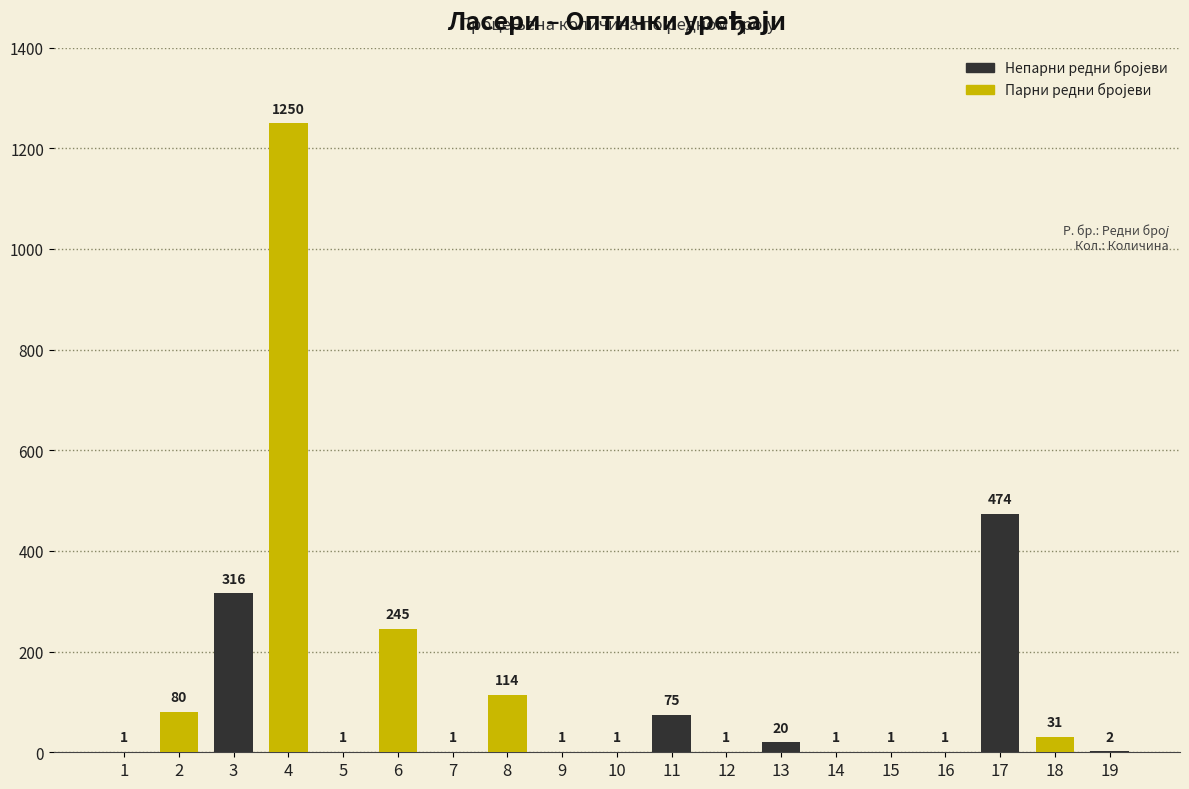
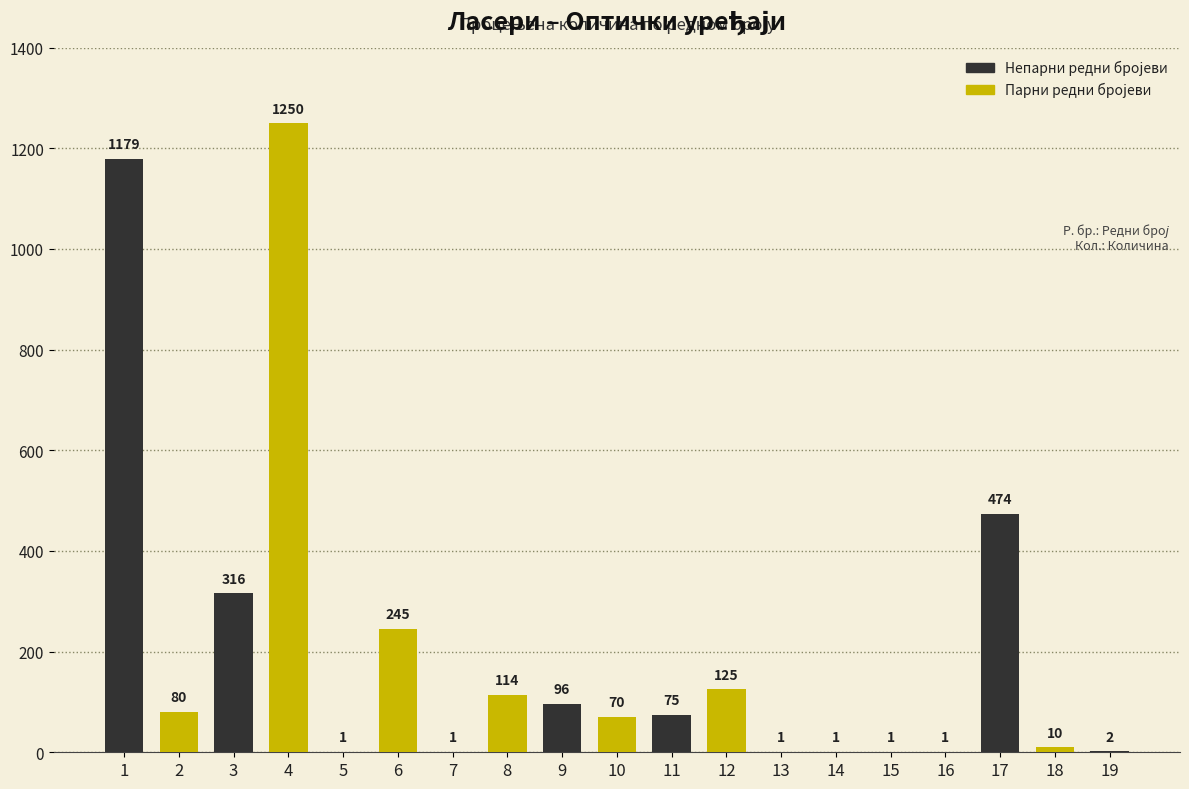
  {
-   "1": 1,
+   "1": 1179,
    "2": 80,
    "3": 316,
    "4": 1250,
    "5": 1,
    "6": 245,
    "7": 1,
    "8": 114,
-   "9": 1,
-   "10": 1,
+   "9": 96,
+   "10": 70,
    "11": 75,
-   "12": 1,
-   "13": 20,
+   "12": 125,
+   "13": 1,
    "14": 1,
    "15": 1,
    "16": 1,
    "17": 474,
-   "18": 31,
+   "18": 10,
    "19": 2
  }
